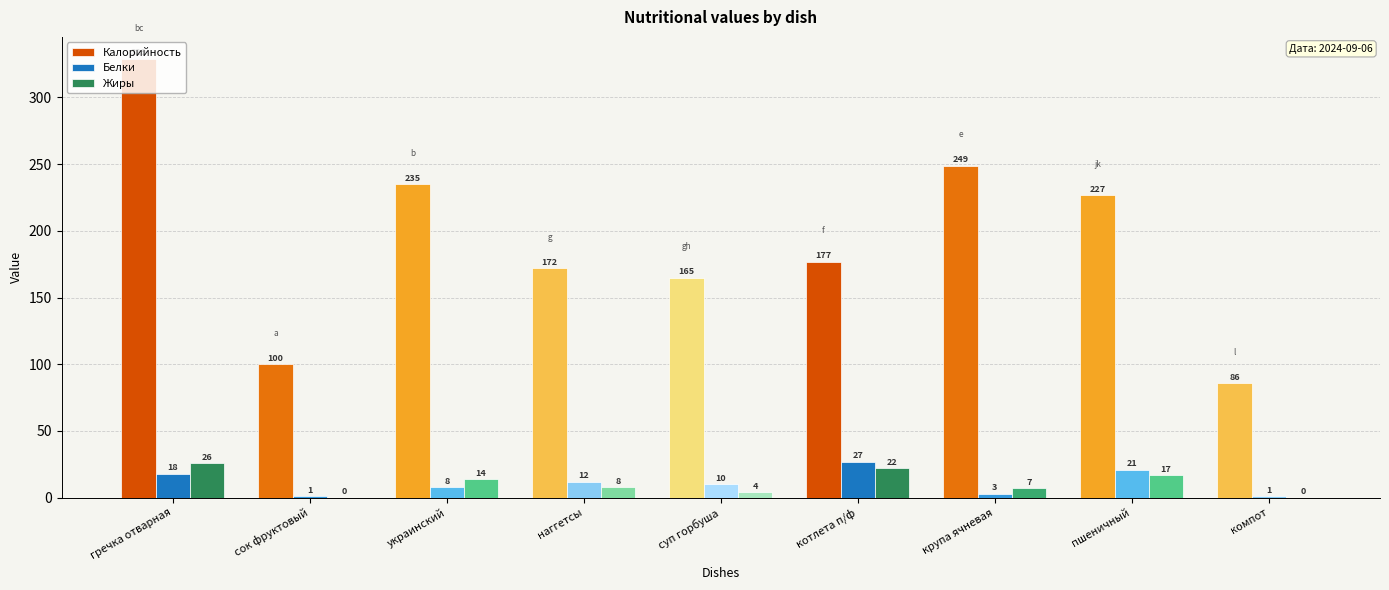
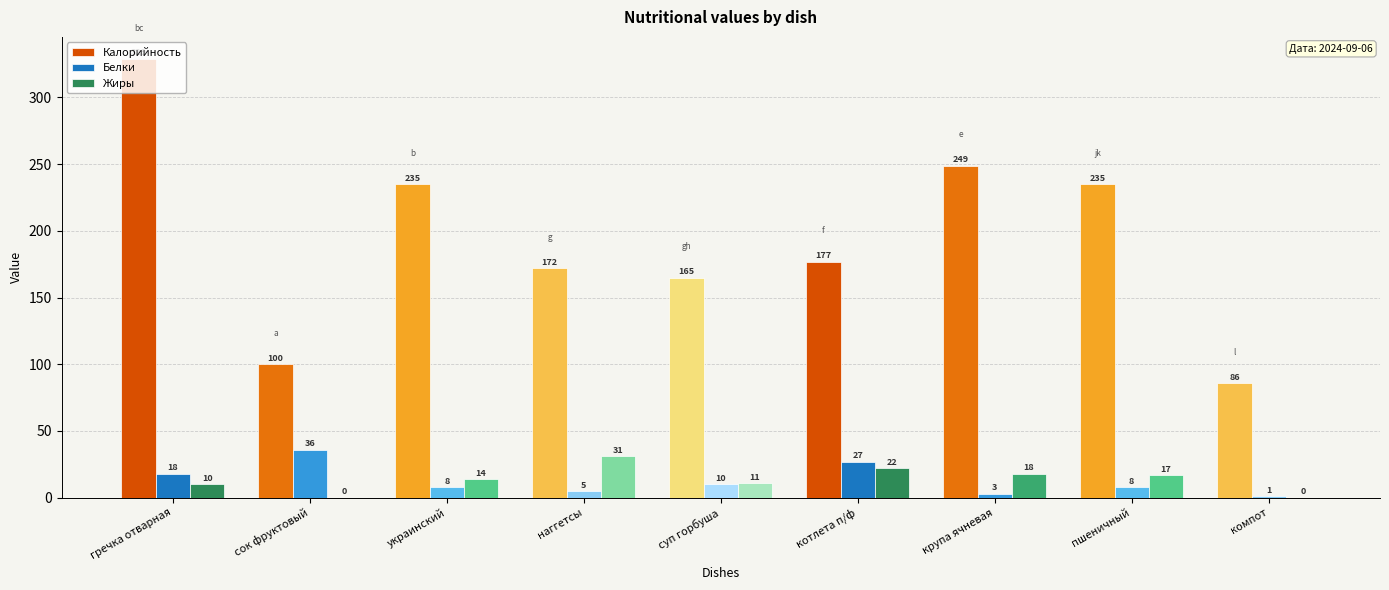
  {
    "Калорийность": {
      "сок фруктовый": 100,
      "украинский": 235,
      "наггетсы": 172,
      "суп горбуша": 165,
      "котлета п/ф": 177,
      "крупа ячневая": 249,
-     "пшеничный": 227,
+     "пшеничный": 235,
      "компот": 86
    },
    "Белки": {
      "гречка отварная": 18,
-     "сок фруктовый": 1,
+     "сок фруктовый": 36,
      "украинский": 8,
-     "наггетсы": 12,
+     "наггетсы": 5,
      "суп горбуша": 10,
      "котлета п/ф": 27,
      "крупа ячневая": 3,
-     "пшеничный": 21,
+     "пшеничный": 8,
      "компот": 1
    },
    "Жиры": {
-     "гречка отварная": 26,
+     "гречка отварная": 10,
      "сок фруктовый": 0,
      "украинский": 14,
-     "наггетсы": 8,
-     "суп горбуша": 4,
+     "наггетсы": 31,
+     "суп горбуша": 11,
      "котлета п/ф": 22,
-     "крупа ячневая": 7,
+     "крупа ячневая": 18,
      "пшеничный": 17,
      "компот": 0
    }
  }
